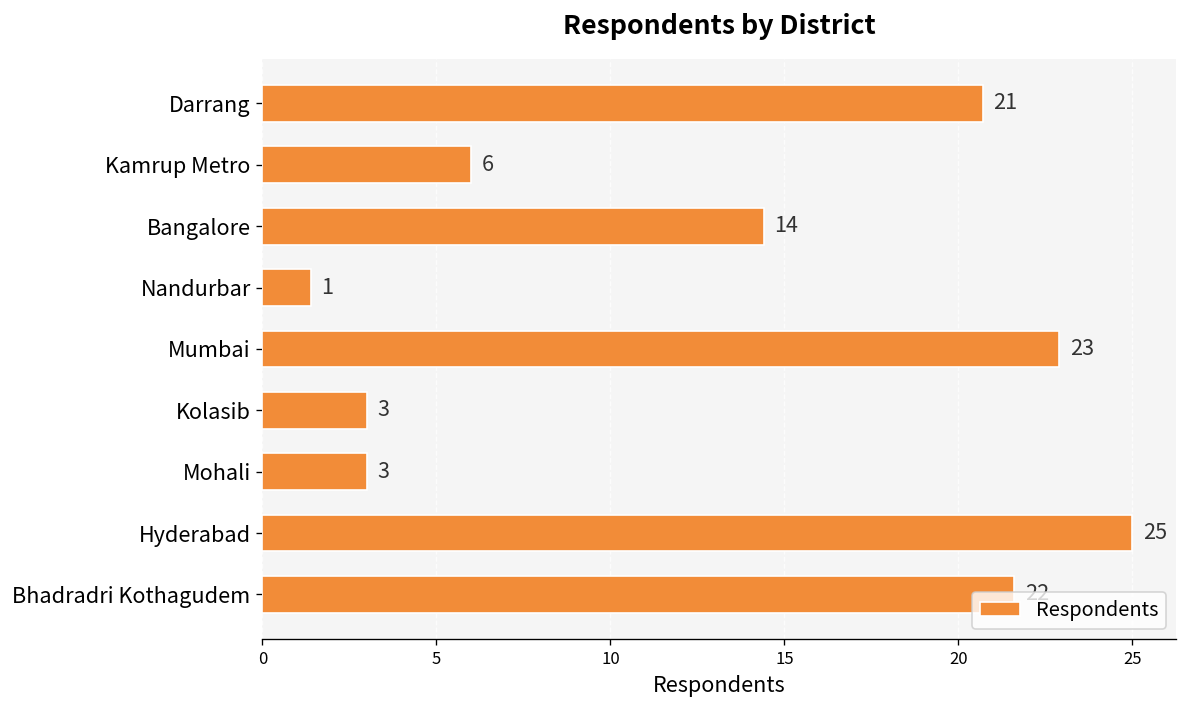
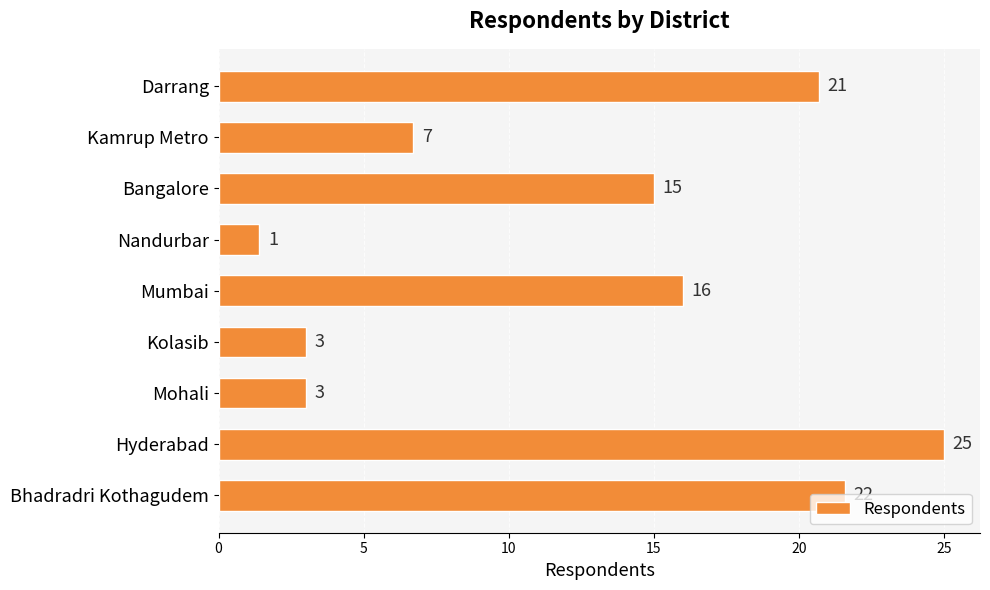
  {
    "Darrang": 21,
-   "Kamrup Metro": 6,
-   "Bangalore": 14,
+   "Kamrup Metro": 7,
+   "Bangalore": 15,
    "Nandurbar": 1,
-   "Mumbai": 23,
+   "Mumbai": 16,
    "Kolasib": 3,
    "Mohali": 3,
    "Hyderabad": 25
  }
